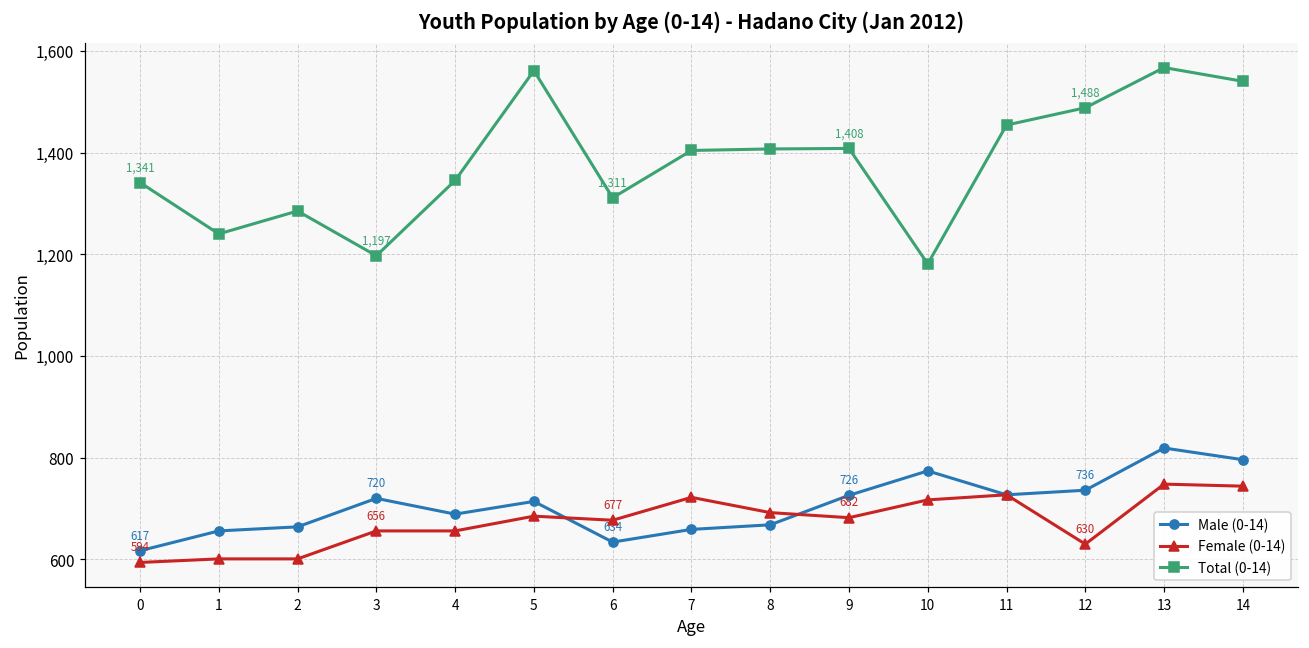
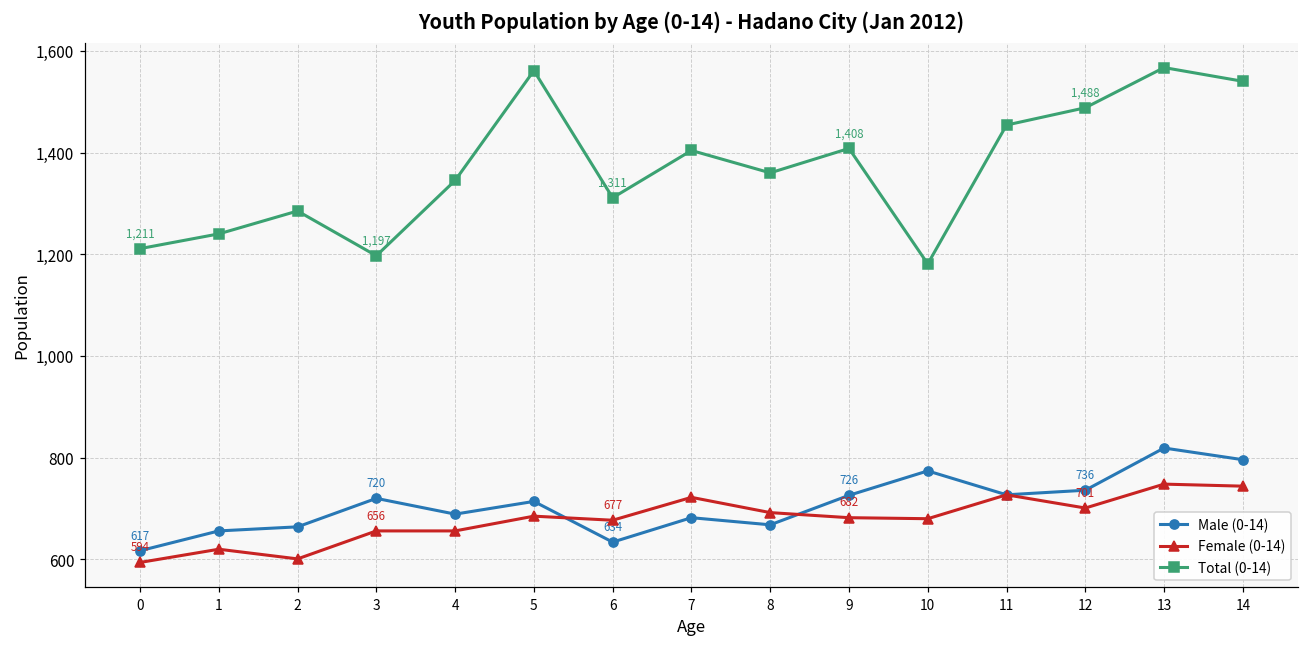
  {
    "Male (0-14)": {
      "1": "660",
      "2": "660",
      "4": "690",
      "5": "710",
-     "7": "660",
+     "7": "680",
      "8": "670",
      "10": "770",
      "13": "820",
      "14": "800"
    },
    "Female (0-14)": {
-     "1": "600",
+     "1": "620",
      "3": "656",
      "6": "677",
-     "10": "720",
-     "12": "630"
+     "10": "680",
+     "12": "701"
    },
    "Total (0-14)": {
-     "0": "1,341",
+     "0": "1,211",
      "3": "1,197",
      "6": "1,311",
-     "8": "1,410",
+     "8": "1,360",
      "9": "1,408",
      "12": "1,488"
    }
  }
